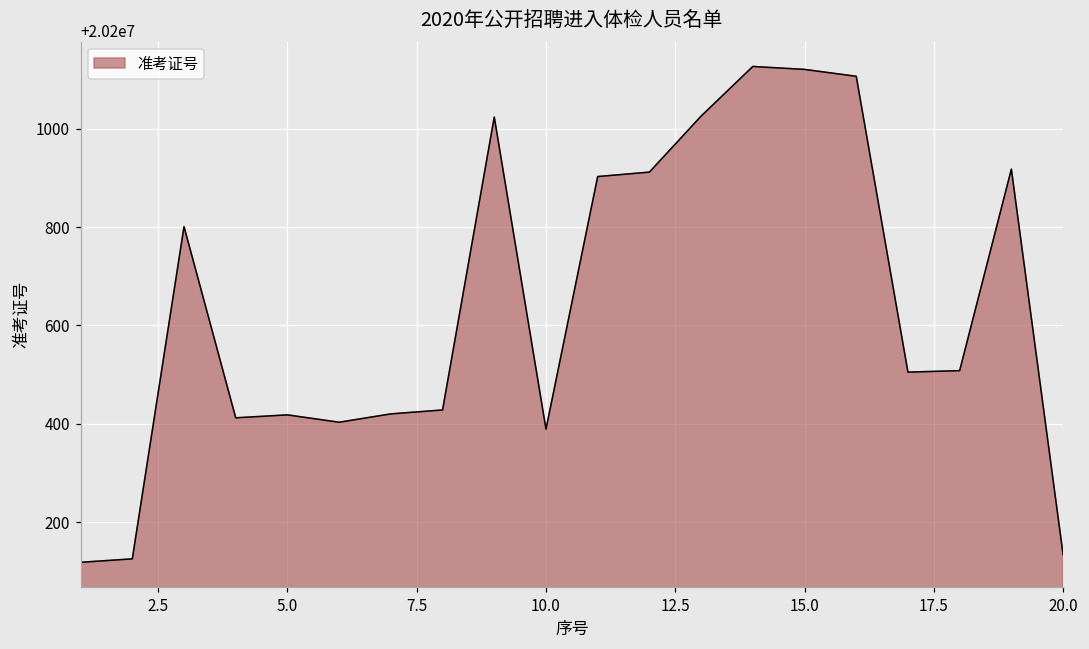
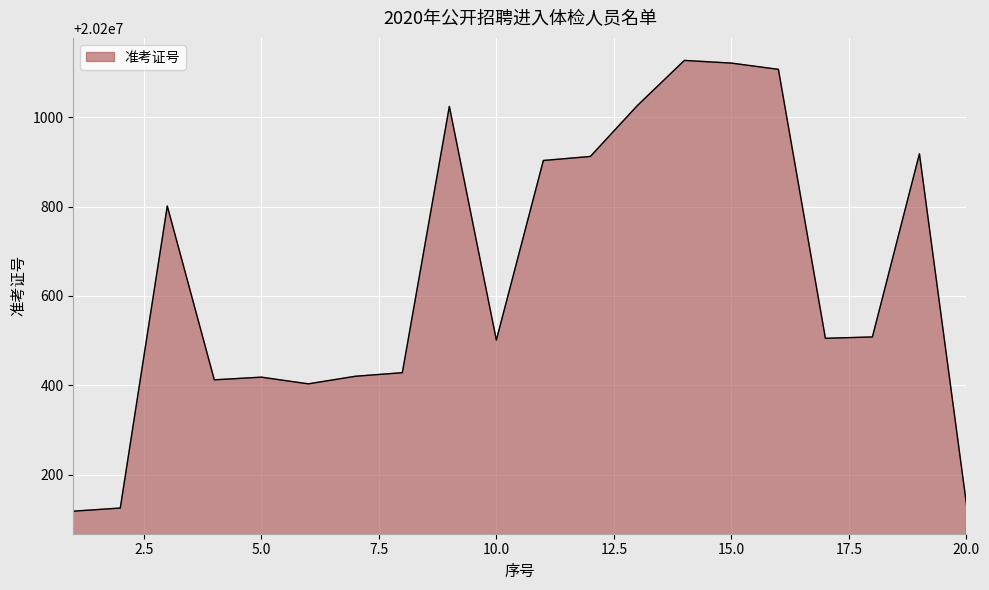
  {
    "5.0": 20200420,
-   "10.0": 20200390,
+   "10.0": 20200500,
    "15.0": 20201120,
    "20.0": 20200130
  }
